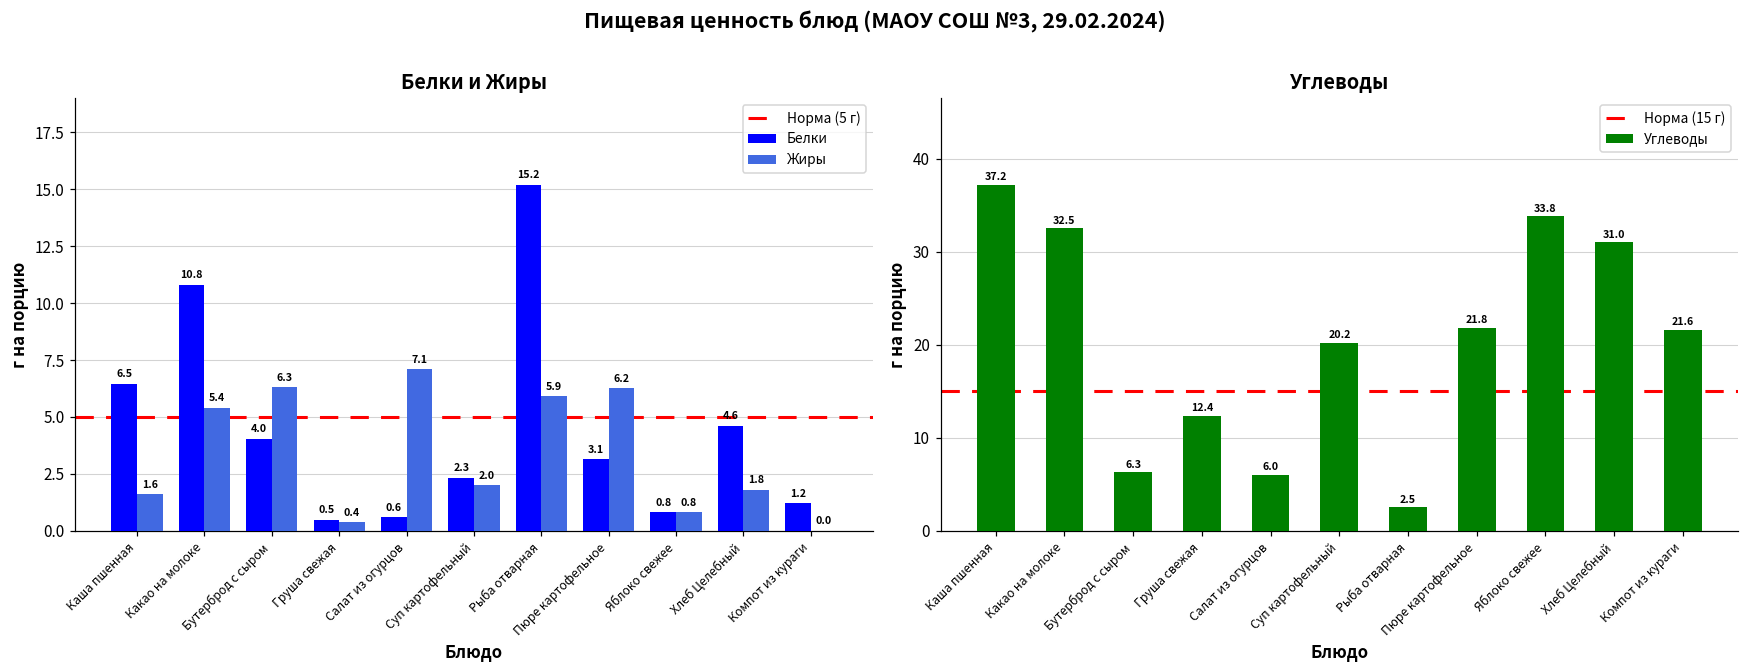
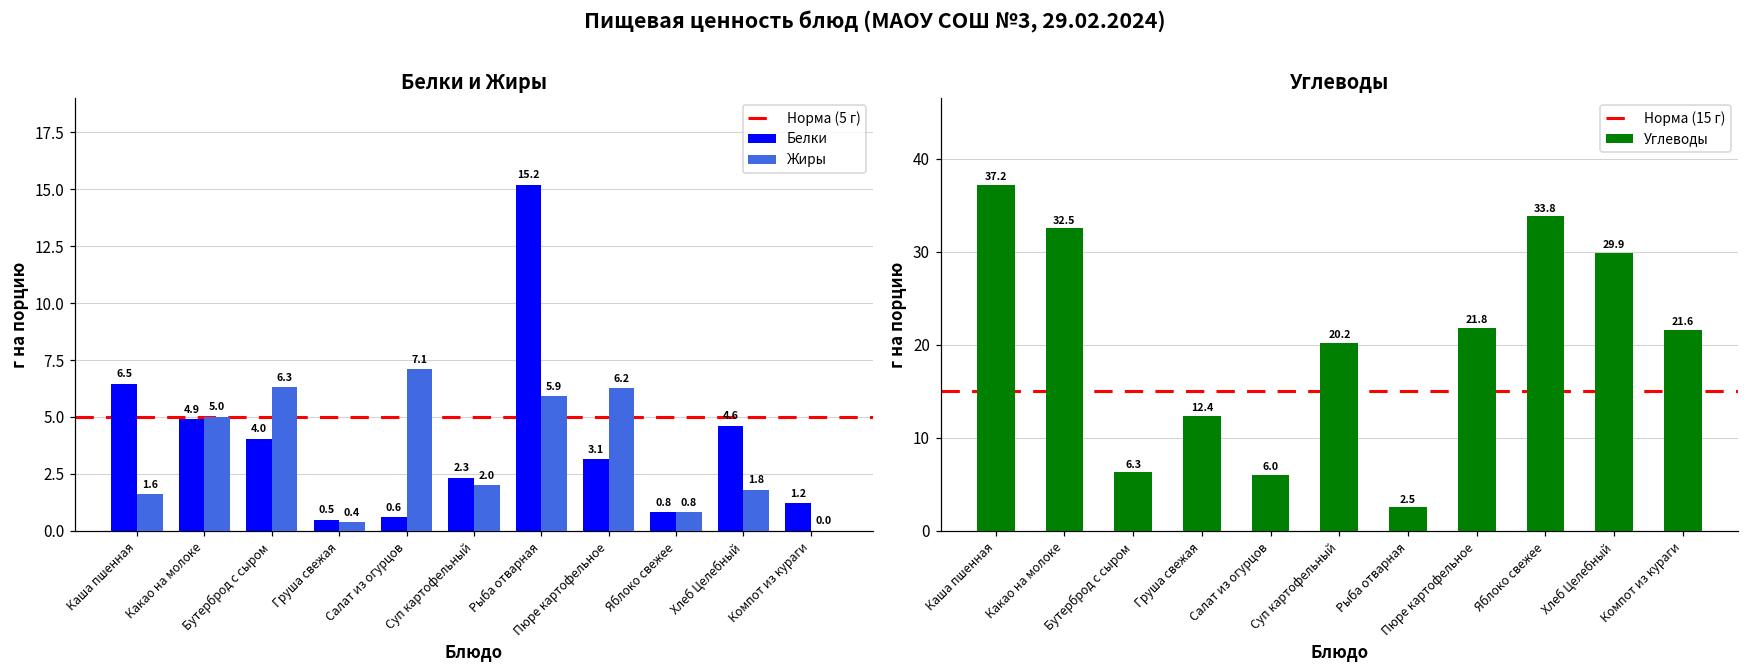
  {
    "Белки и Жиры": {
      "Белки": {
        "Каша пшенная": 6.5,
-       "Какао на молоке": 10.8,
+       "Какао на молоке": 4.9,
        "Бутерброд с сыром": 4.0,
        "Груша свежая": 0.5,
        "Салат из огурцов": 0.6,
        "Суп картофельный": 2.3,
        "Рыба отварная": 15.2,
        "Пюре картофельное": 3.1,
        "Яблоко свежее": 0.8,
        "Хлеб Целебный": 4.6,
        "Компот из кураги": 1.2
      },
      "Жиры": {
        "Каша пшенная": 1.6,
-       "Какао на молоке": 5.4,
+       "Какао на молоке": 5.0,
        "Бутерброд с сыром": 6.3,
        "Груша свежая": 0.4,
        "Салат из огурцов": 7.1,
        "Суп картофельный": 2.0,
        "Рыба отварная": 5.9,
        "Пюре картофельное": 6.2,
        "Яблоко свежее": 0.8,
        "Хлеб Целебный": 1.8,
        "Компот из кураги": 0.0
      }
    },
    "Углеводы": {
      "Каша пшенная": 37.2,
      "Какао на молоке": 32.5,
      "Бутерброд с сыром": 6.3,
      "Груша свежая": 12.4,
      "Салат из огурцов": 6.0,
      "Суп картофельный": 20.2,
      "Рыба отварная": 2.5,
      "Пюре картофельное": 21.8,
      "Яблоко свежее": 33.8,
-     "Хлеб Целебный": 31.0,
+     "Хлеб Целебный": 29.9,
      "Компот из кураги": 21.6
    }
  }
